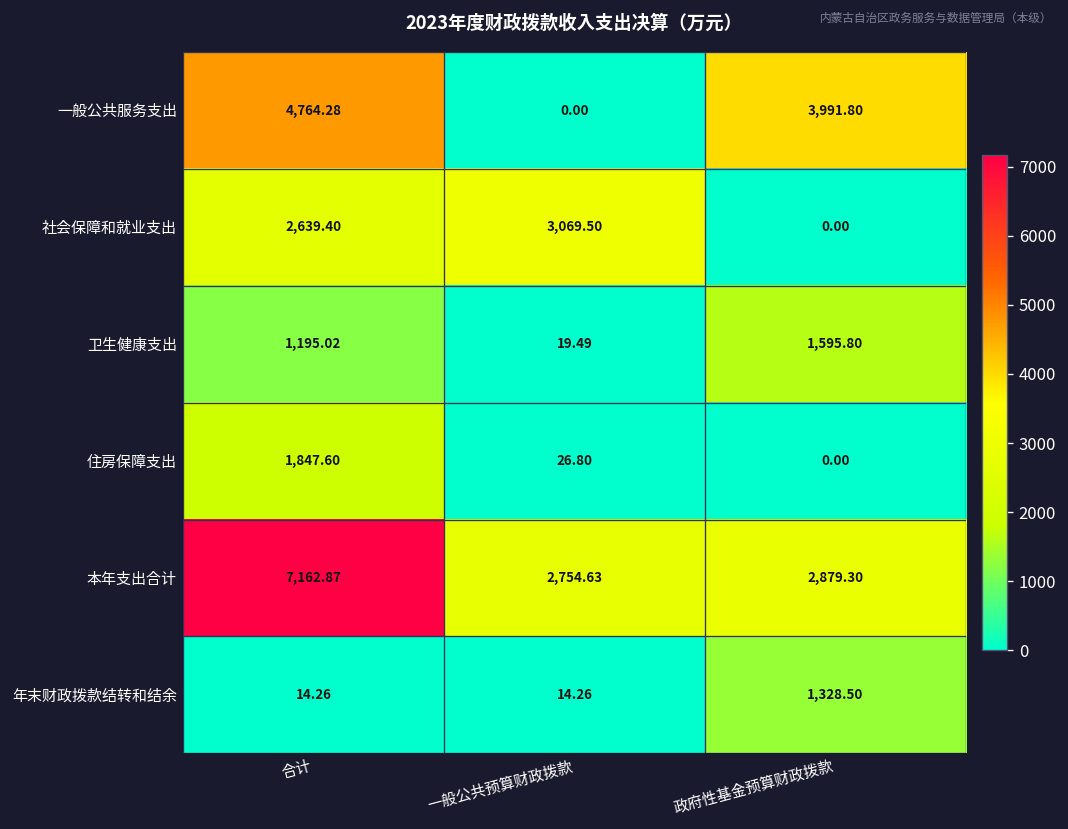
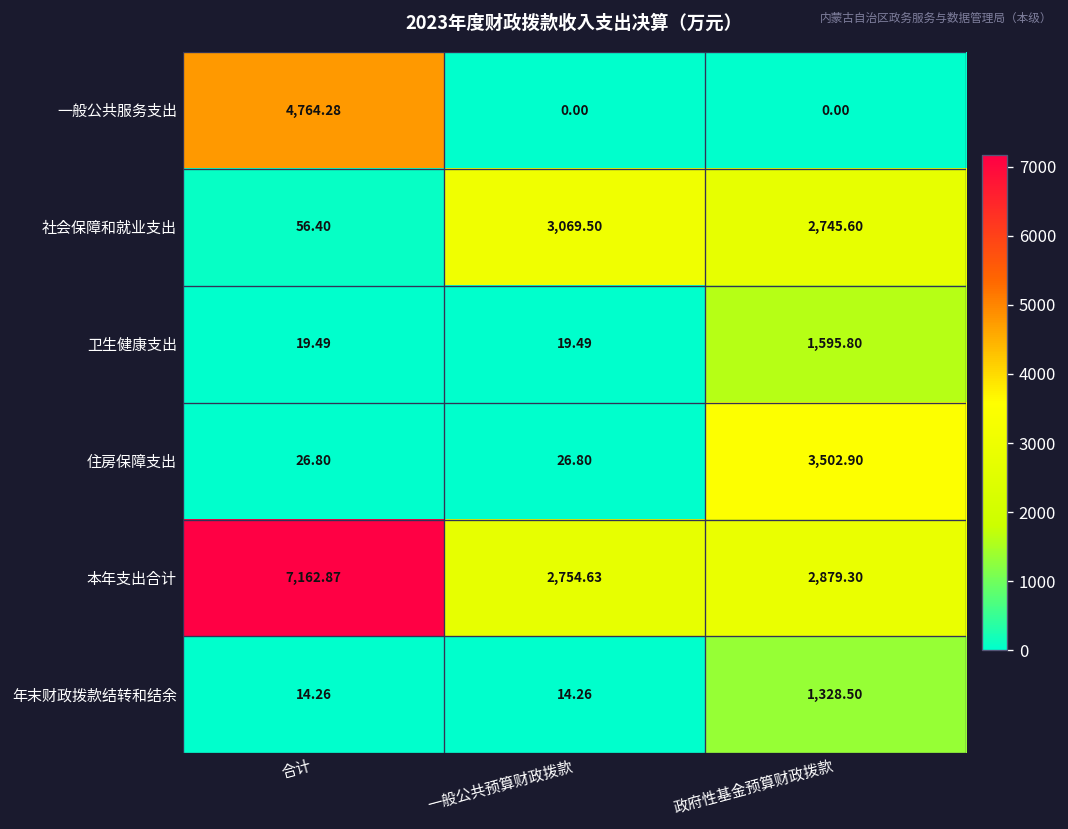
  {
    "一般公共服务支出": {
      "合计": "4,764.28",
      "一般公共预算财政拨款": "0.00",
-     "政府性基金预算财政拨款": "3,991.80"
+     "政府性基金预算财政拨款": "0.00"
    },
    "社会保障和就业支出": {
-     "合计": "2,639.40",
+     "合计": "56.40",
      "一般公共预算财政拨款": "3,069.50",
-     "政府性基金预算财政拨款": "0.00"
+     "政府性基金预算财政拨款": "2,745.60"
    },
    "卫生健康支出": {
-     "合计": "1,195.02",
+     "合计": "19.49",
      "一般公共预算财政拨款": "19.49",
      "政府性基金预算财政拨款": "1,595.80"
    },
    "住房保障支出": {
-     "合计": "1,847.60",
+     "合计": "26.80",
      "一般公共预算财政拨款": "26.80",
-     "政府性基金预算财政拨款": "0.00"
+     "政府性基金预算财政拨款": "3,502.90"
    },
    "本年支出合计": {
      "合计": "7,162.87",
      "一般公共预算财政拨款": "2,754.63",
      "政府性基金预算财政拨款": "2,879.30"
    },
    "年末财政拨款结转和结余": {
      "合计": "14.26",
      "一般公共预算财政拨款": "14.26",
      "政府性基金预算财政拨款": "1,328.50"
    }
  }
